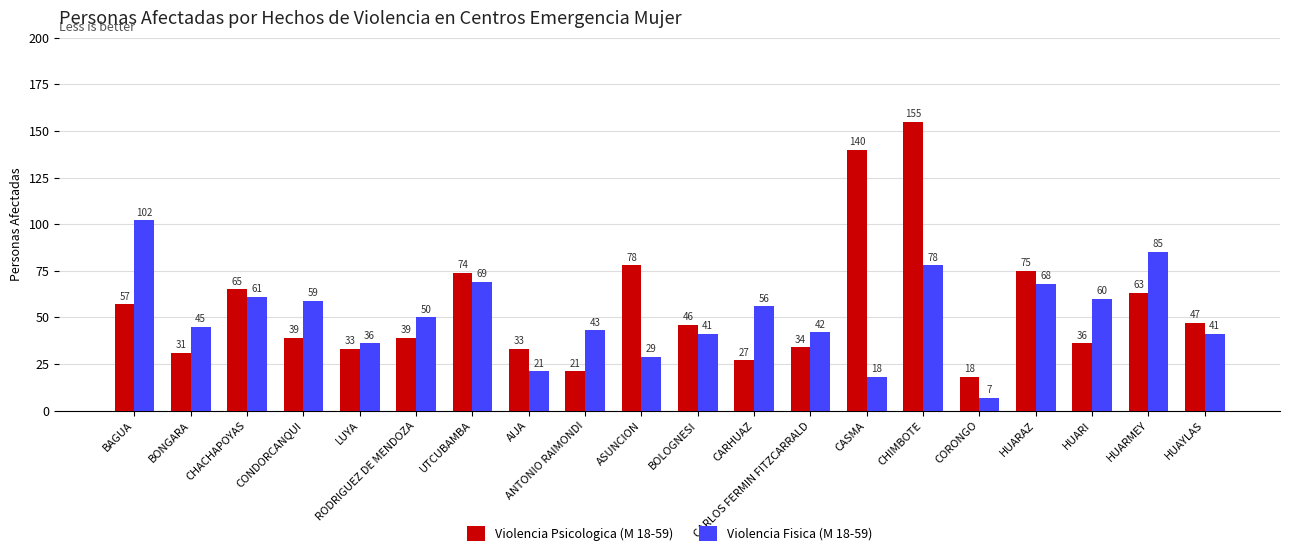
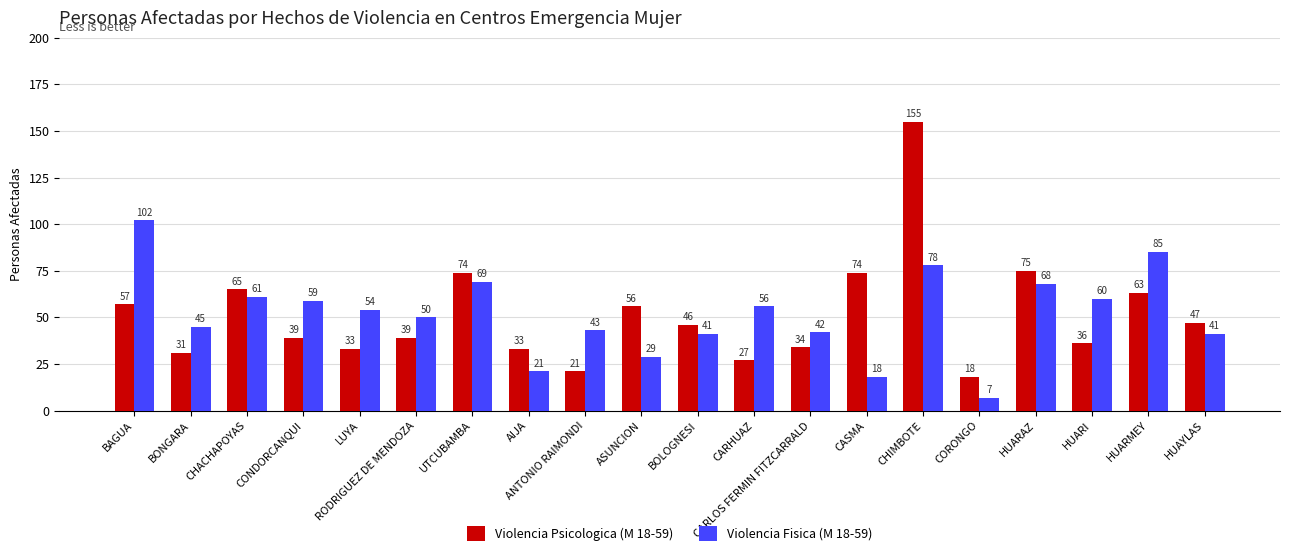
  {
    "Violencia Psicologica (M 18-59)": {
      "BAGUA": 57,
      "BONGARA": 31,
      "CHACHAPOYAS": 65,
      "CONDORCANQUI": 39,
      "LUYA": 33,
      "RODRIGUEZ DE MENDOZA": 39,
      "UTCUBAMBA": 74,
      "AIJA": 33,
      "ANTONIO RAIMONDI": 21,
-     "ASUNCION": 78,
+     "ASUNCION": 56,
      "BOLOGNESI": 46,
      "CARHUAZ": 27,
      "CARLOS FERMIN FITZCARRALD": 34,
-     "CASMA": 140,
+     "CASMA": 74,
      "CHIMBOTE": 155,
      "CORONGO": 18,
      "HUARAZ": 75,
      "HUARI": 36,
      "HUARMEY": 63,
      "HUAYLAS": 47
    },
    "Violencia Fisica (M 18-59)": {
      "BAGUA": 102,
      "BONGARA": 45,
      "CHACHAPOYAS": 61,
      "CONDORCANQUI": 59,
-     "LUYA": 36,
+     "LUYA": 54,
      "RODRIGUEZ DE MENDOZA": 50,
      "UTCUBAMBA": 69,
      "AIJA": 21,
      "ANTONIO RAIMONDI": 43,
      "ASUNCION": 29,
      "BOLOGNESI": 41,
      "CARHUAZ": 56,
      "CARLOS FERMIN FITZCARRALD": 42,
      "CASMA": 18,
      "CHIMBOTE": 78,
      "CORONGO": 7,
      "HUARAZ": 68,
      "HUARI": 60,
      "HUARMEY": 85,
      "HUAYLAS": 41
    }
  }
